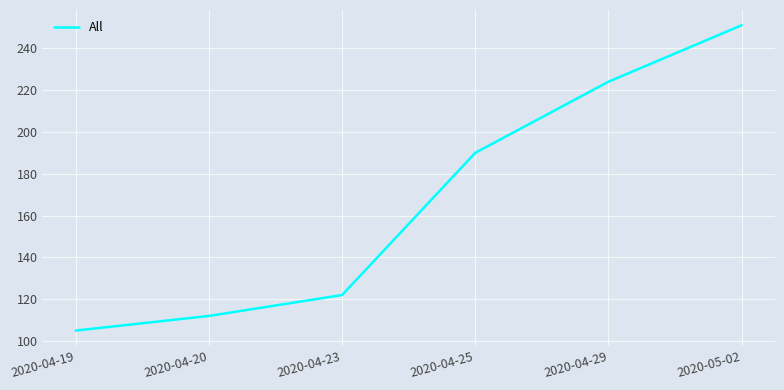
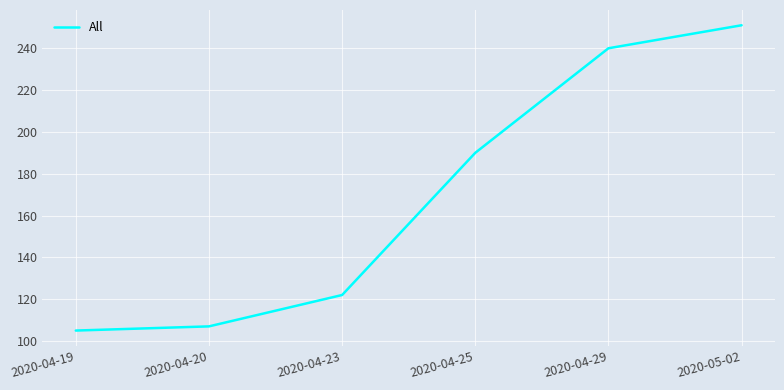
  {
    "2020-04-19": 105,
-   "2020-04-20": 112,
+   "2020-04-20": 107,
    "2020-04-23": 122,
    "2020-04-25": 190,
-   "2020-04-29": 224,
+   "2020-04-29": 240,
    "2020-05-02": 251
  }
